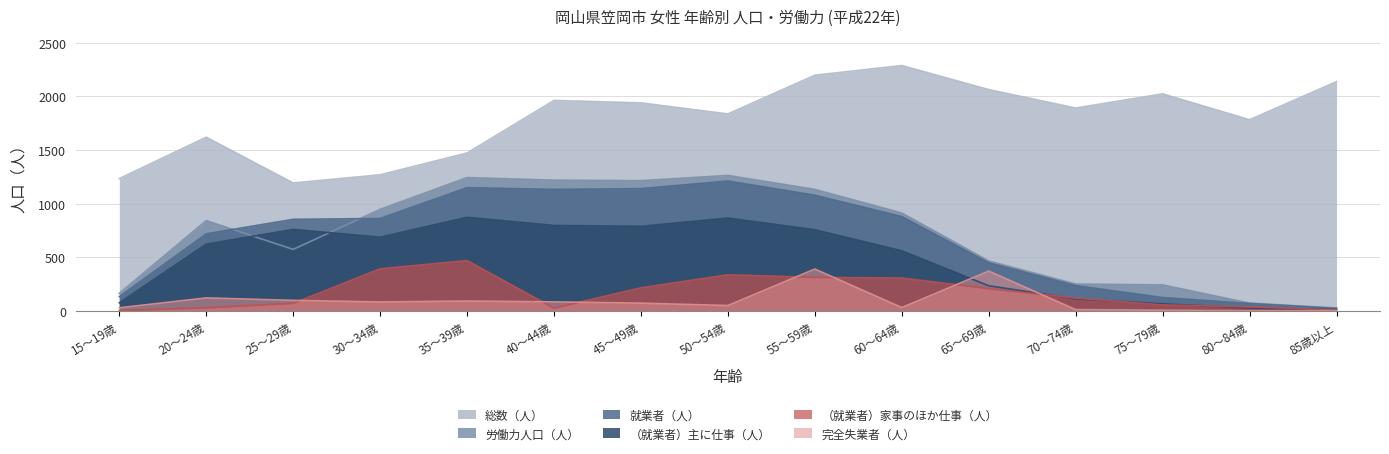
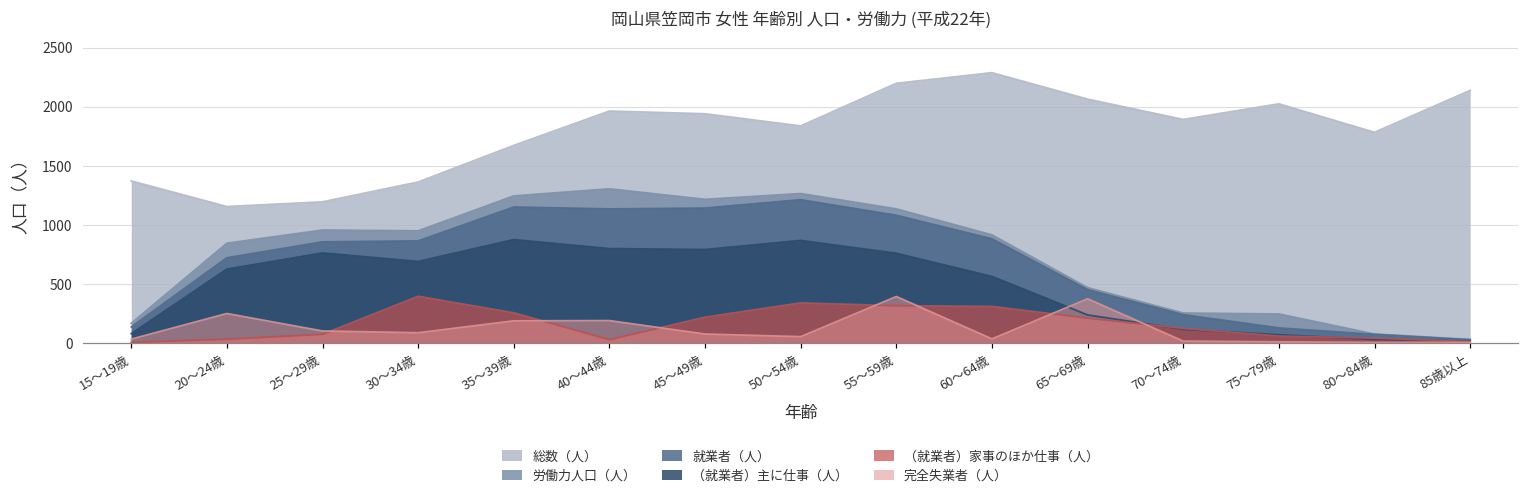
  {
    "総数（人）": {
-     "15～19歳": 1240,
-     "20～24歳": 1620,
+     "15～19歳": 1370,
+     "20～24歳": 1150,
      "25～29歳": 1190,
-     "30～34歳": 1270,
-     "35～39歳": 1470,
+     "30～34歳": 1360,
+     "35～39歳": 1670,
      "40～44歳": 1960,
      "45～49歳": 1940,
      "50～54歳": 1840,
      "55～59歳": 2200,
      "60～64歳": 2290,
      "65～69歳": 2060,
      "70～74歳": 1890,
      "75～79歳": 2020,
      "80～84歳": 1780,
      "85歳以上": 2140
    },
    "労働力人口（人）": {
      "15～19歳": 170,
      "20～24歳": 840,
-     "25～29歳": 580,
+     "25～29歳": 960,
      "30～34歳": 950,
      "35～39歳": 1240,
-     "40～44歳": 1220,
+     "40～44歳": 1300,
      "45～49歳": 1220,
      "50～54歳": 1260,
      "55～59歳": 1130,
      "60～64歳": 910,
      "75～79歳": 240
    },
    "（就業者）家事のほか仕事（人）": {
      "15～19歳": 0,
      "20～24歳": 30,
      "25～29歳": 70,
      "30～34歳": 390,
-     "35～39歳": 470,
+     "35～39歳": 250,
      "40～44歳": 30,
      "45～49歳": 220,
      "50～54歳": 340,
      "55～59歳": 310,
      "60～64歳": 310,
      "65～69歳": 210
    },
    "完全失業者（人）": {
      "15～19歳": 30,
-     "20～24歳": 120,
+     "20～24歳": 250,
      "25～29歳": 100,
      "30～34歳": 90,
-     "35～39歳": 90,
-     "40～44歳": 90,
+     "35～39歳": 190,
+     "40～44歳": 190,
      "45～49歳": 70,
      "50～54歳": 50,
      "55～59歳": 390,
      "60～64歳": 30,
      "65～69歳": 370,
      "70～74歳": 10,
      "75～79歳": 10,
      "80～84歳": 0
    }
  }
